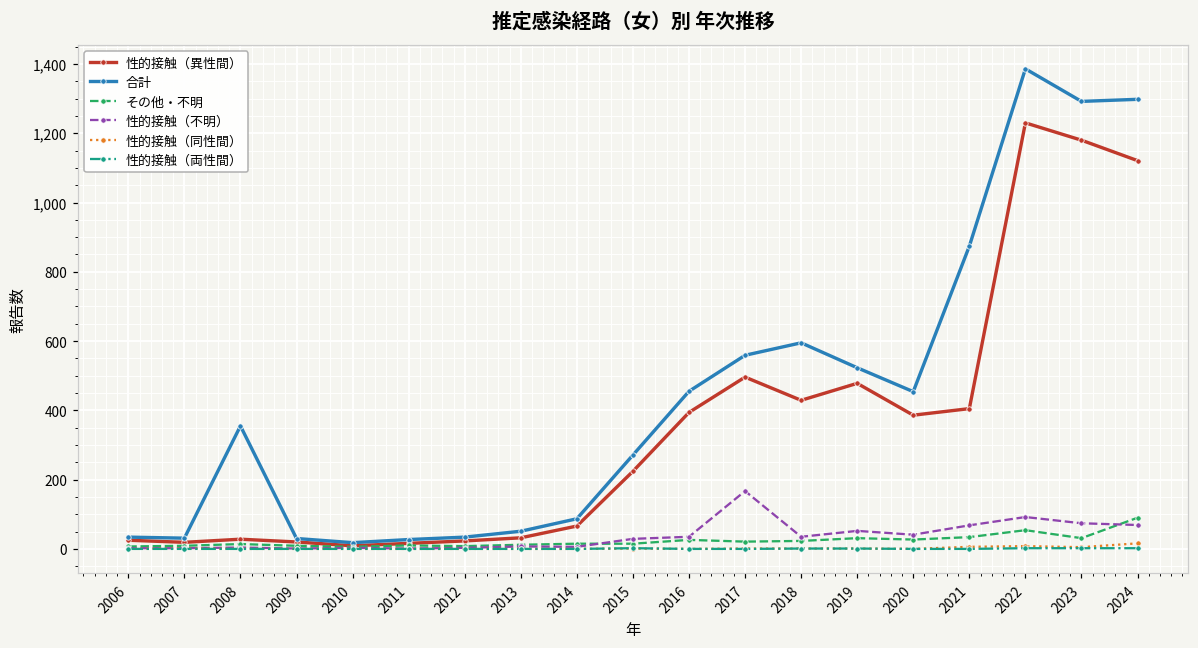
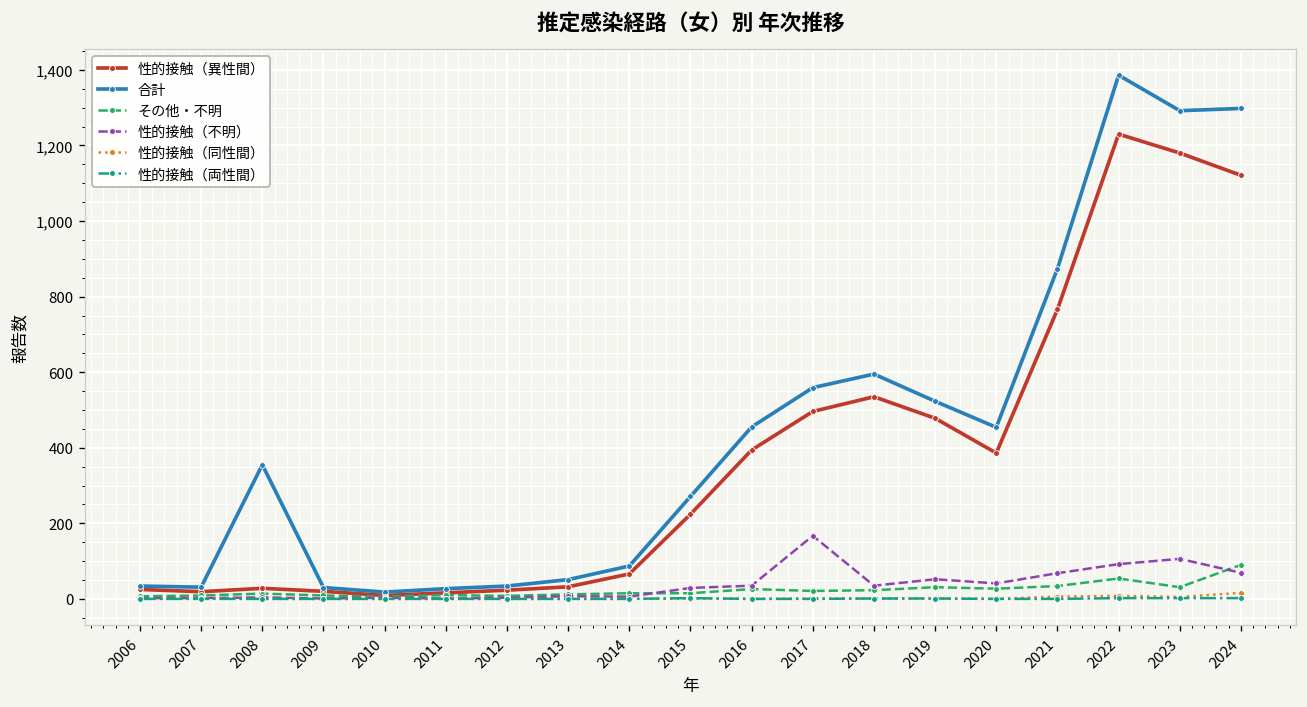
  {
    "性的接触（異性間）": {
      "2006": "30",
      "2007": "20",
      "2008": "30",
      "2009": "20",
      "2012": "20",
      "2013": "30",
      "2014": "70",
      "2015": "220",
      "2016": "390",
      "2017": "500",
-     "2018": "430",
+     "2018": "540",
      "2019": "480",
      "2020": "390",
-     "2021": "410",
+     "2021": "770",
      "2022": "1,230",
      "2023": "1,180",
      "2024": "1,120"
    },
    "合計": {
      "2006": "30",
      "2007": "30",
      "2008": "360",
      "2009": "30",
      "2010": "20",
      "2011": "30",
      "2012": "30",
      "2013": "50",
      "2014": "90",
      "2015": "270",
      "2016": "460",
      "2017": "560",
      "2018": "600",
      "2019": "520",
      "2020": "450",
      "2021": "870",
      "2022": "1,390",
      "2023": "1,290",
      "2024": "1,300"
    },
    "性的接触（不明）": {
      "2015": "30",
      "2016": "40",
      "2017": "170",
      "2018": "40",
      "2019": "50",
      "2020": "40",
      "2021": "70",
      "2022": "90",
-     "2023": "70",
+     "2023": "110",
      "2024": "70"
    },
    "性的接触（同性間）": {
      "2024": "20"
    }
  }
